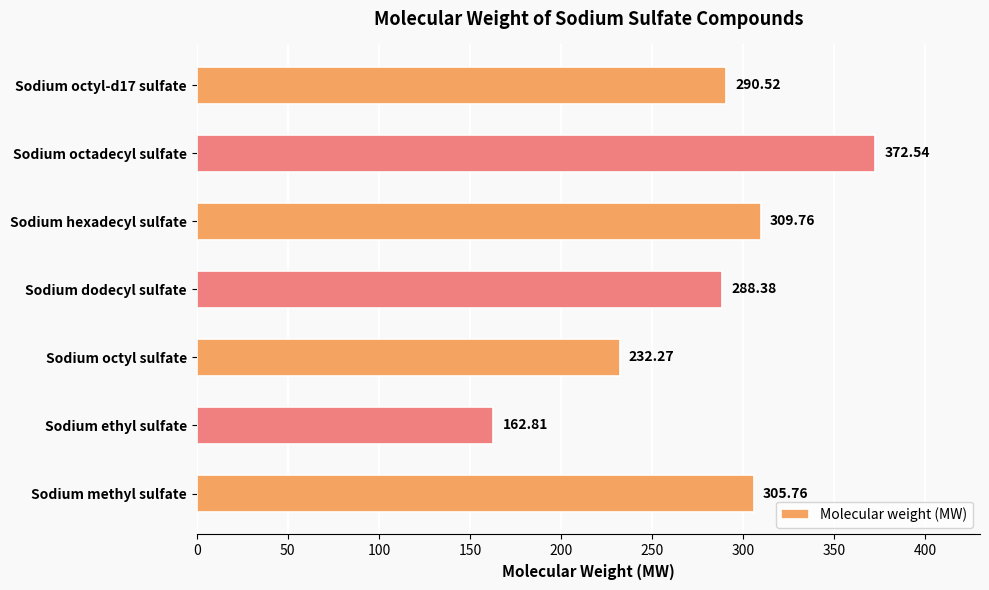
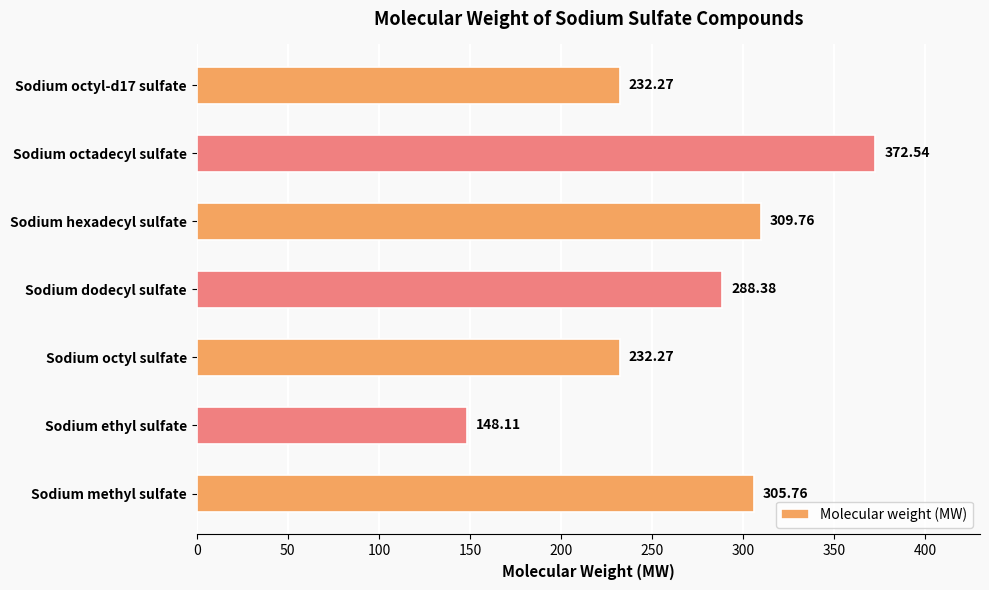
  {
-   "Sodium octyl-d17 sulfate": 290.52,
+   "Sodium octyl-d17 sulfate": 232.27,
    "Sodium octadecyl sulfate": 372.54,
    "Sodium hexadecyl sulfate": 309.76,
    "Sodium dodecyl sulfate": 288.38,
    "Sodium octyl sulfate": 232.27,
-   "Sodium ethyl sulfate": 162.81,
+   "Sodium ethyl sulfate": 148.11,
    "Sodium methyl sulfate": 305.76
  }
